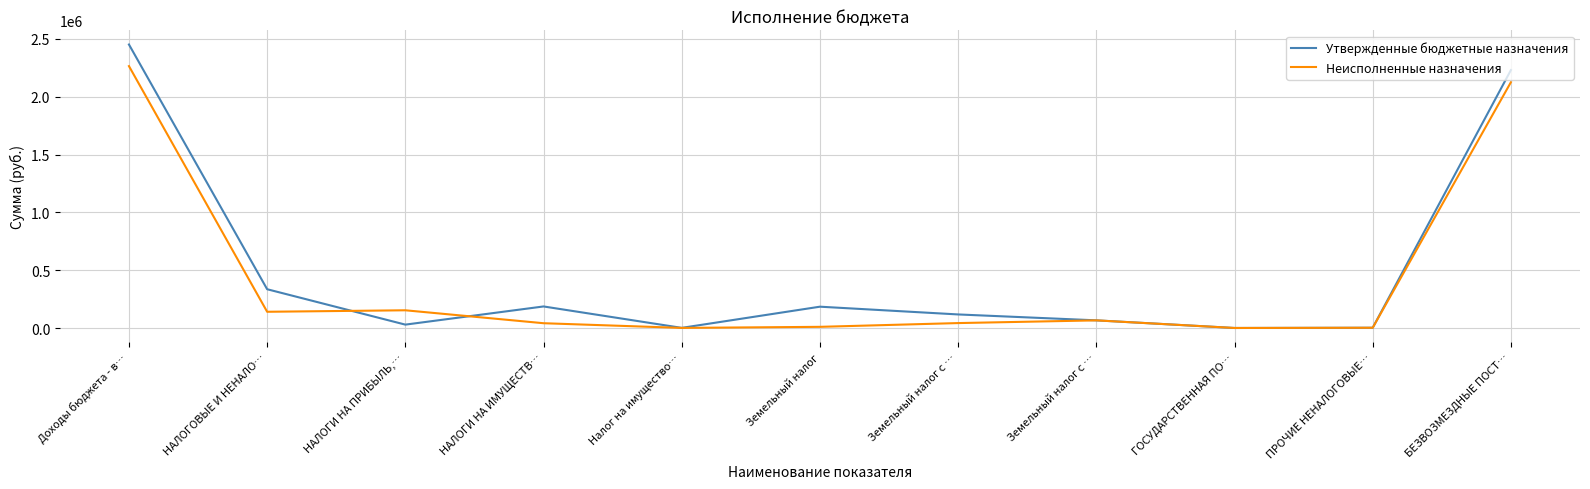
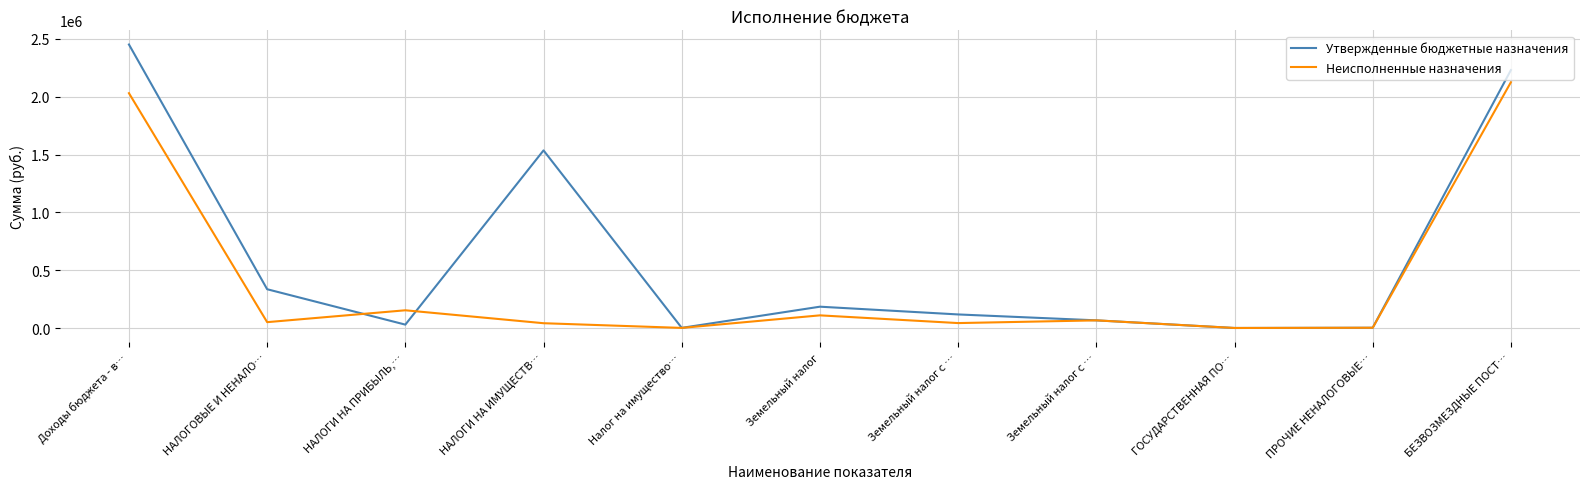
  {
    "Утвержденные бюджетные назначения": {
      "Доходы бюджета - в…": 2450000,
      "НАЛОГОВЫЕ И НЕНАЛО…": 340000,
      "НАЛОГИ НА ПРИБЫЛЬ,…": 30000,
-     "НАЛОГИ НА ИМУЩЕСТВ…": 190000,
+     "НАЛОГИ НА ИМУЩЕСТВ…": 1540000,
      "Земельный налог": 190000
    },
    "Неисполненные назначения": {
-     "Доходы бюджета - в…": 2260000,
-     "НАЛОГОВЫЕ И НЕНАЛО…": 140000,
+     "Доходы бюджета - в…": 2030000,
+     "НАЛОГОВЫЕ И НЕНАЛО…": 50000,
      "НАЛОГИ НА ПРИБЫЛЬ,…": 150000,
      "НАЛОГИ НА ИМУЩЕСТВ…": 40000,
-     "Земельный налог": 10000,
+     "Земельный налог": 110000,
      "БЕЗВОЗМЕЗДНЫЕ ПОСТ…": 2120000
    }
  }
